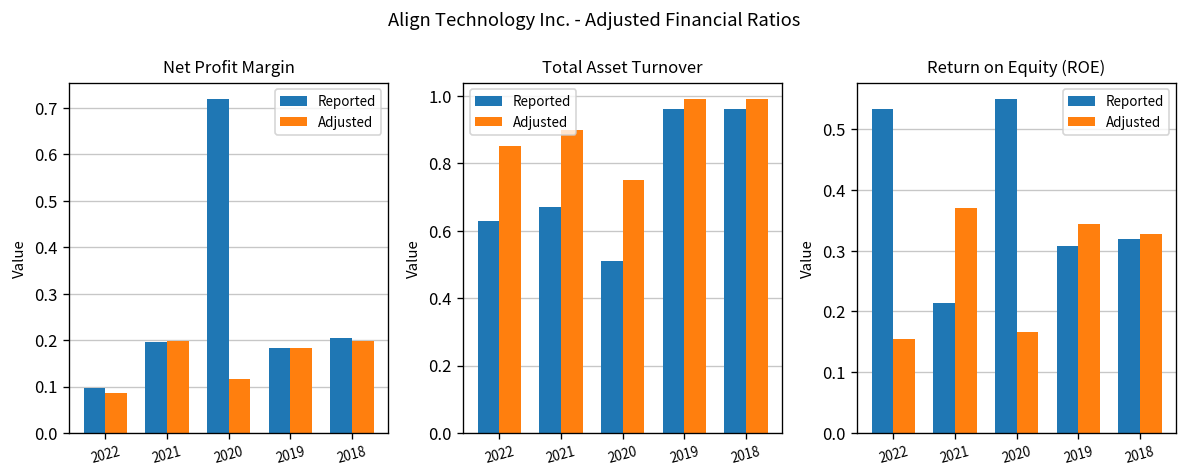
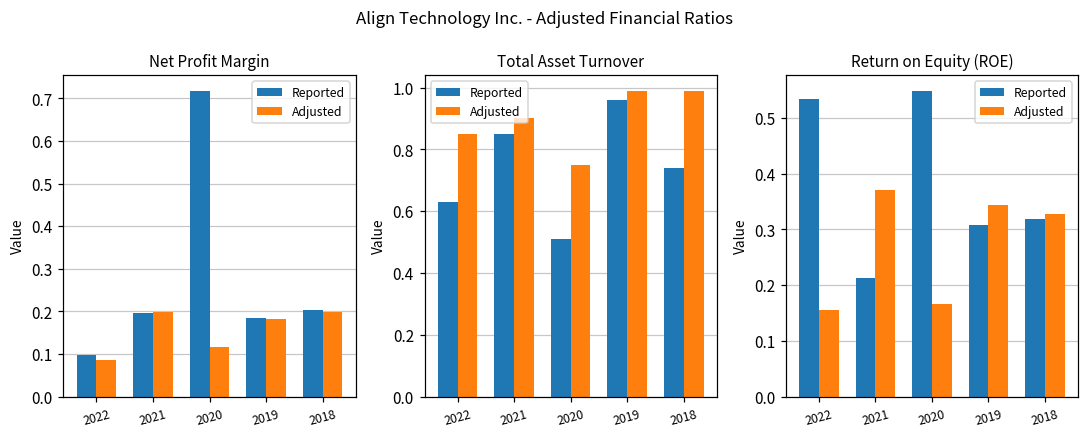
  {
    "Net Profit Margin": {
      "Reported": {
        "2022": 0.10,
        "2021": 0.20,
        "2020": 0.72,
        "2019": 0.18,
        "2018": 0.20
      },
      "Adjusted": {
        "2022": 0.09,
        "2021": 0.20,
        "2020": 0.12,
        "2019": 0.18,
        "2018": 0.20
      }
    },
    "Total Asset Turnover": {
      "Reported": {
        "2022": 0.63,
-       "2021": 0.67,
+       "2021": 0.85,
        "2020": 0.51,
        "2019": 0.96,
-       "2018": 0.96
+       "2018": 0.74
      },
      "Adjusted": {
        "2022": 0.85,
        "2020": 0.75,
        "2019": 0.99,
        "2018": 0.99
      }
    },
    "Return on Equity (ROE)": {
      "Reported": {
        "2022": 0.53,
        "2021": 0.21,
        "2020": 0.55,
        "2019": 0.31,
        "2018": 0.32
      },
      "Adjusted": {
        "2022": 0.16,
        "2021": 0.37,
        "2020": 0.17,
        "2019": 0.34,
        "2018": 0.33
      }
    }
  }
